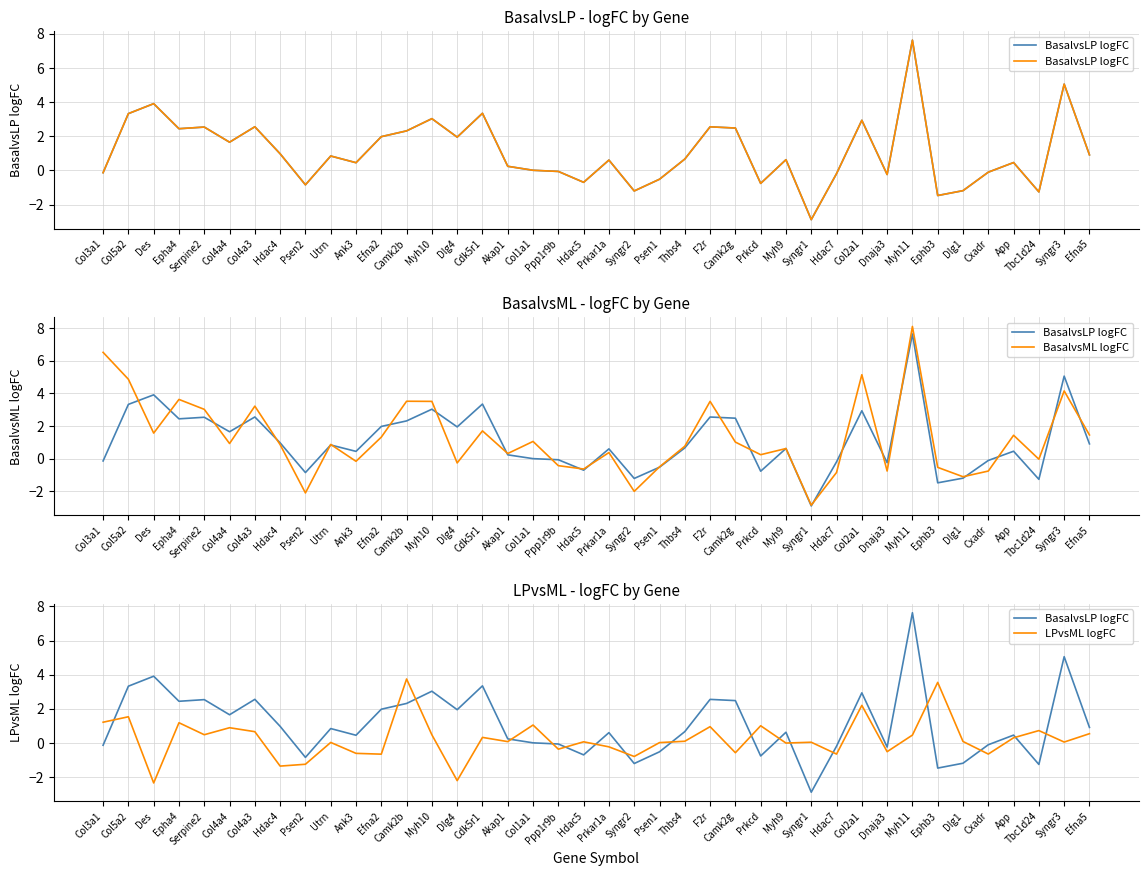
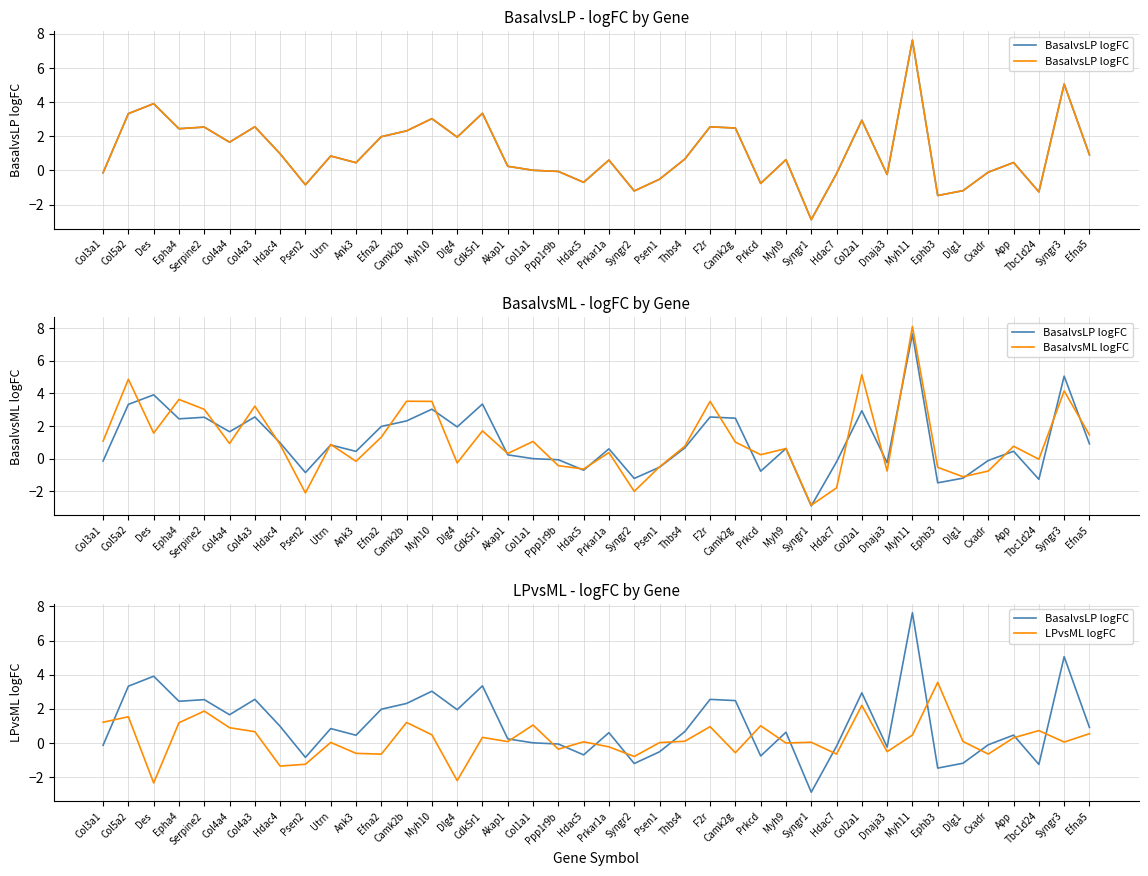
  {
    "BasalvsLP - logFC by Gene": {
      "Col3a1": -0.1,
      "Col5a2": 3.3,
      "Des": 3.9,
      "Epha4": 2.4,
      "Serpine2": 2.5,
      "Col4a4": 1.7,
      "Col4a3": 2.6,
      "Hdac4": 1.0,
      "Psen2": -0.8,
      "Utrn": 0.8,
      "Ank3": 0.5,
      "Efna2": 2.0,
      "Camk2b": 2.3,
      "Myh10": 3.0,
      "Dlg4": 2.0,
      "Cdk5r1": 3.3,
      "Akap1": 0.2,
      "Col1a1": 0.0,
      "Ppp1r9b": -0.1,
      "Hdac5": -0.7,
      "Prkar1a": 0.6,
      "Syngr2": -1.2,
      "Psen1": -0.5,
      "Thbs4": 0.7,
      "F2r": 2.6,
      "Camk2g": 2.5,
      "Prkcd": -0.8,
      "Myh9": 0.6,
      "Syngr1": -2.9,
      "Hdac7": -0.2,
      "Col2a1": 2.9,
      "Dnaja3": -0.2,
      "Myh11": 7.6,
      "Ephb3": -1.5,
      "Dlg1": -1.2,
      "Cxadr": -0.1,
      "App": 0.5,
      "Tbc1d24": -1.3,
      "Syngr3": 5.1,
      "Efna5": 0.9
    },
    "BasalvsML - logFC by Gene": {
      "BasalvsLP logFC": {
        "Col3a1": -0.1,
        "Col5a2": 3.3,
        "Des": 3.9,
        "Epha4": 2.4,
        "Serpine2": 2.5,
        "Col4a4": 1.7,
        "Col4a3": 2.6,
        "Psen2": -0.8,
        "Ank3": 0.5,
        "Efna2": 2.0,
        "Camk2b": 2.3,
        "Myh10": 3.0,
        "Dlg4": 2.0,
        "Cdk5r1": 3.3,
        "Col1a1": 0.0,
        "Ppp1r9b": -0.1,
        "Prkar1a": 0.6,
        "Syngr2": -1.2,
        "F2r": 2.6,
        "Camk2g": 2.5,
        "Prkcd": -0.8,
        "Hdac7": -0.2,
        "Col2a1": 2.9,
        "Dnaja3": -0.2,
        "Myh11": 7.6,
        "Ephb3": -1.5,
        "Cxadr": -0.1,
        "App": 0.5,
        "Tbc1d24": -1.3,
        "Syngr3": 5.1,
        "Efna5": 0.9
      },
      "BasalvsML logFC": {
-       "Col3a1": 6.5,
+       "Col3a1": 1.1,
        "Col5a2": 4.9,
        "Des": 1.6,
        "Epha4": 3.6,
        "Serpine2": 3.0,
        "Col4a4": 0.9,
        "Col4a3": 3.2,
        "Psen2": -2.1,
        "Ank3": -0.2,
        "Efna2": 1.3,
        "Camk2b": 3.5,
        "Myh10": 3.5,
        "Dlg4": -0.3,
        "Cdk5r1": 1.7,
        "Col1a1": 1.1,
        "Ppp1r9b": -0.4,
        "Prkar1a": 0.4,
        "Syngr2": -2.0,
        "F2r": 3.5,
        "Camk2g": 1.0,
        "Prkcd": 0.3,
-       "Hdac7": -0.8,
+       "Hdac7": -1.8,
        "Col2a1": 5.1,
        "Dnaja3": -0.7,
        "Myh11": 8.1,
        "Ephb3": -0.5,
        "Cxadr": -0.7,
-       "App": 1.4,
+       "App": 0.8,
        "Tbc1d24": 0.0,
        "Syngr3": 4.1,
        "Efna5": 1.5
      }
    },
    "LPvsML - logFC by Gene": {
      "BasalvsLP logFC": {
        "Col3a1": -0.1,
        "Col5a2": 3.3,
        "Des": 3.9,
        "Epha4": 2.4,
        "Serpine2": 2.5,
        "Col4a4": 1.7,
        "Col4a3": 2.6,
        "Hdac4": 1.0,
        "Psen2": -0.8,
        "Utrn": 0.8,
        "Ank3": 0.5,
        "Efna2": 2.0,
        "Camk2b": 2.3,
        "Myh10": 3.0,
        "Dlg4": 2.0,
        "Cdk5r1": 3.3,
        "Akap1": 0.2,
        "Col1a1": 0.0,
        "Ppp1r9b": -0.1,
        "Hdac5": -0.7,
        "Prkar1a": 0.6,
        "Syngr2": -1.2,
        "Psen1": -0.5,
        "Thbs4": 0.7,
        "F2r": 2.6,
        "Camk2g": 2.5,
        "Prkcd": -0.8,
        "Myh9": 0.6,
        "Syngr1": -2.9,
        "Hdac7": -0.2,
        "Col2a1": 2.9,
        "Dnaja3": -0.2,
        "Myh11": 7.6,
        "Ephb3": -1.5,
        "Dlg1": -1.2,
        "Cxadr": -0.1,
        "App": 0.5,
        "Tbc1d24": -1.3,
        "Syngr3": 5.1,
        "Efna5": 0.9
      },
      "LPvsML logFC": {
        "Col3a1": 1.2,
        "Col5a2": 1.5,
        "Des": -2.3,
        "Epha4": 1.2,
-       "Serpine2": 0.5,
+       "Serpine2": 1.9,
        "Col4a4": 0.9,
        "Col4a3": 0.7,
        "Hdac4": -1.4,
        "Psen2": -1.2,
        "Utrn": 0.0,
        "Ank3": -0.6,
        "Efna2": -0.7,
-       "Camk2b": 3.7,
+       "Camk2b": 1.2,
        "Myh10": 0.5,
        "Dlg4": -2.2,
        "Cdk5r1": 0.3,
        "Akap1": 0.1,
        "Col1a1": 1.1,
        "Ppp1r9b": -0.4,
        "Hdac5": 0.1,
        "Prkar1a": -0.2,
        "Syngr2": -0.8,
        "Psen1": 0.0,
        "Thbs4": 0.1,
        "F2r": 1.0,
        "Camk2g": -0.6,
        "Prkcd": 1.0,
        "Myh9": 0.0,
        "Syngr1": 0.0,
        "Hdac7": -0.6,
        "Col2a1": 2.2,
        "Dnaja3": -0.5,
        "Myh11": 0.5,
        "Ephb3": 3.6,
        "Dlg1": 0.1,
        "Cxadr": -0.6,
        "App": 0.3,
        "Tbc1d24": 0.7,
        "Syngr3": 0.1,
        "Efna5": 0.5
      }
    }
  }
